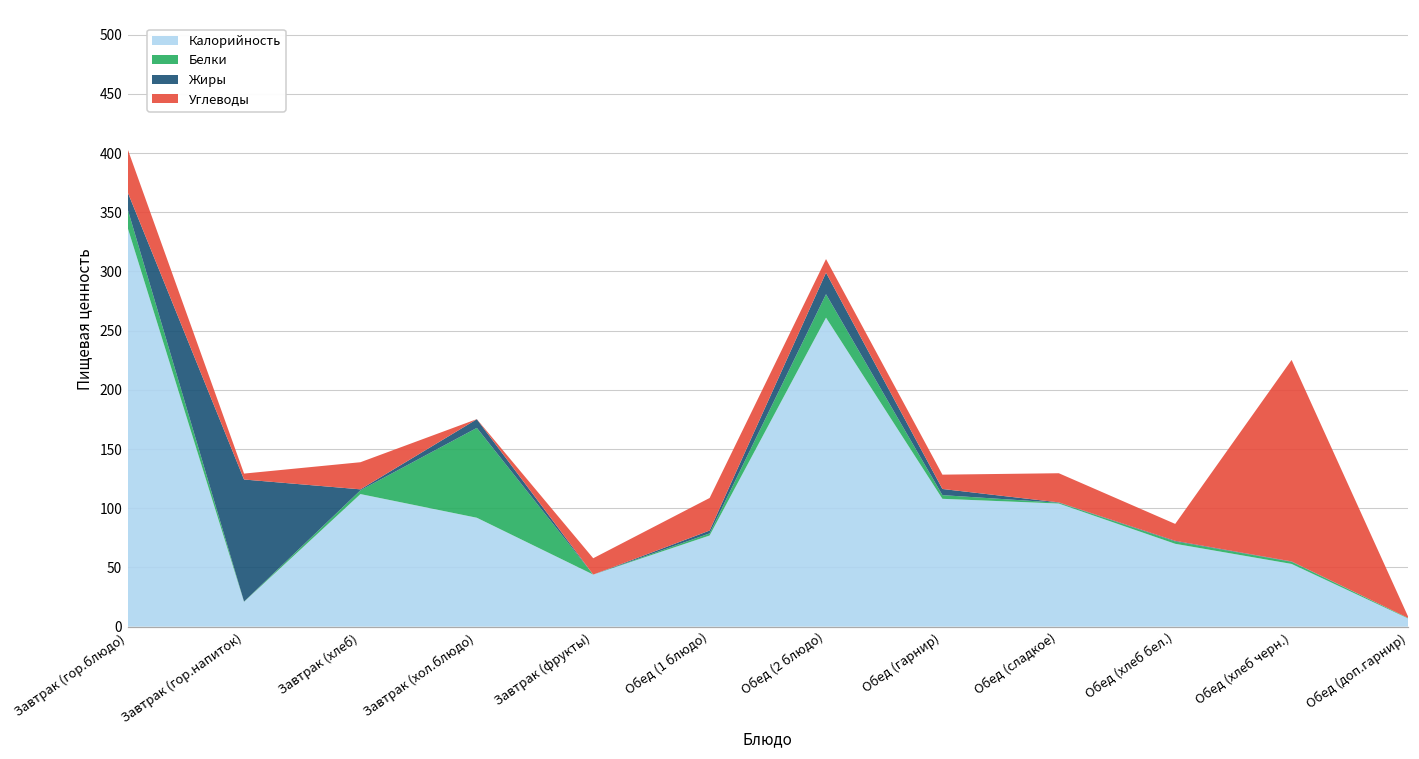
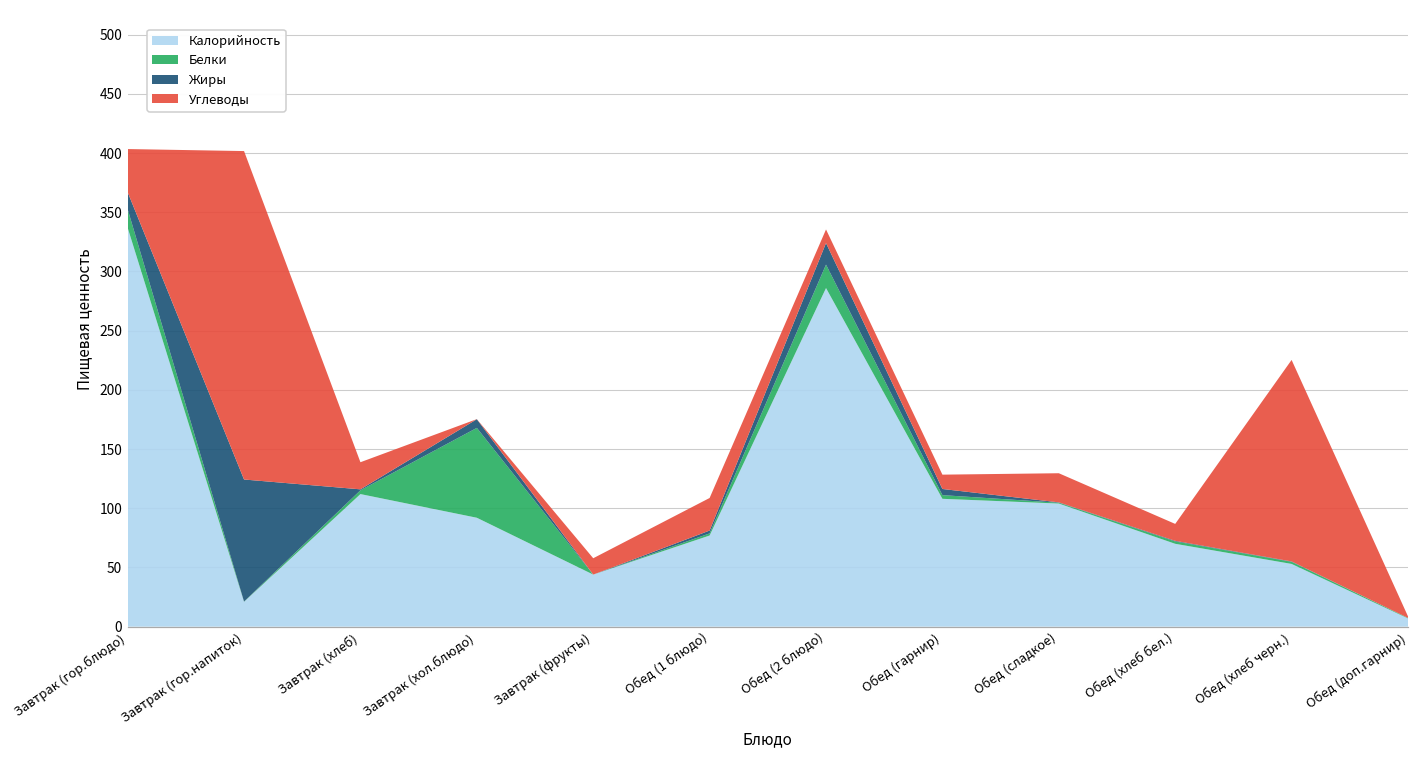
  {
    "Калорийность": {
      "Завтрак (гор.блюдо)": 337,
      "Завтрак (хлеб)": 112,
      "Завтрак (хол.блюдо)": 92,
-     "Обед (2 блюдо)": 261,
+     "Обед (2 блюдо)": 286,
      "Обед (гарнир)": 108
    },
    "Белки": {
      "Завтрак (гор.блюдо)": 16,
      "Завтрак (хол.блюдо)": 76,
      "Обед (2 блюдо)": 20,
      "Обед (гарнир)": 3
    },
    "Жиры": {
      "Завтрак (гор.блюдо)": 14,
      "Завтрак (гор.напиток)": 103,
      "Обед (1 блюдо)": 2,
      "Обед (2 блюдо)": 18,
      "Обед (гарнир)": 5
    },
    "Углеводы": {
      "Завтрак (гор.блюдо)": 36,
-     "Завтрак (гор.напиток)": 5,
+     "Завтрак (гор.напиток)": 277,
      "Завтрак (хлеб)": 23,
      "Завтрак (фрукты)": 14,
      "Обед (1 блюдо)": 28,
      "Обед (2 блюдо)": 12,
      "Обед (гарнир)": 12,
      "Обед (сладкое)": 25,
      "Обед (хлеб бел.)": 14,
      "Обед (хлеб черн.)": 170
    }
  }
